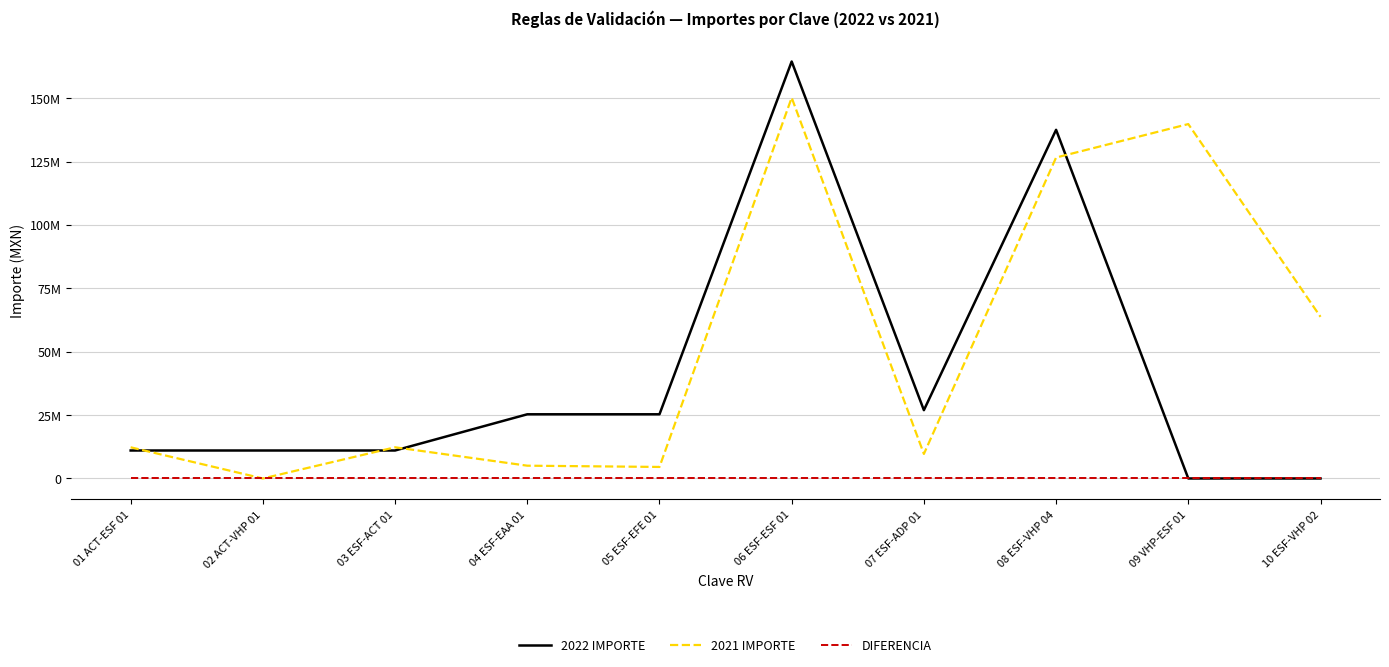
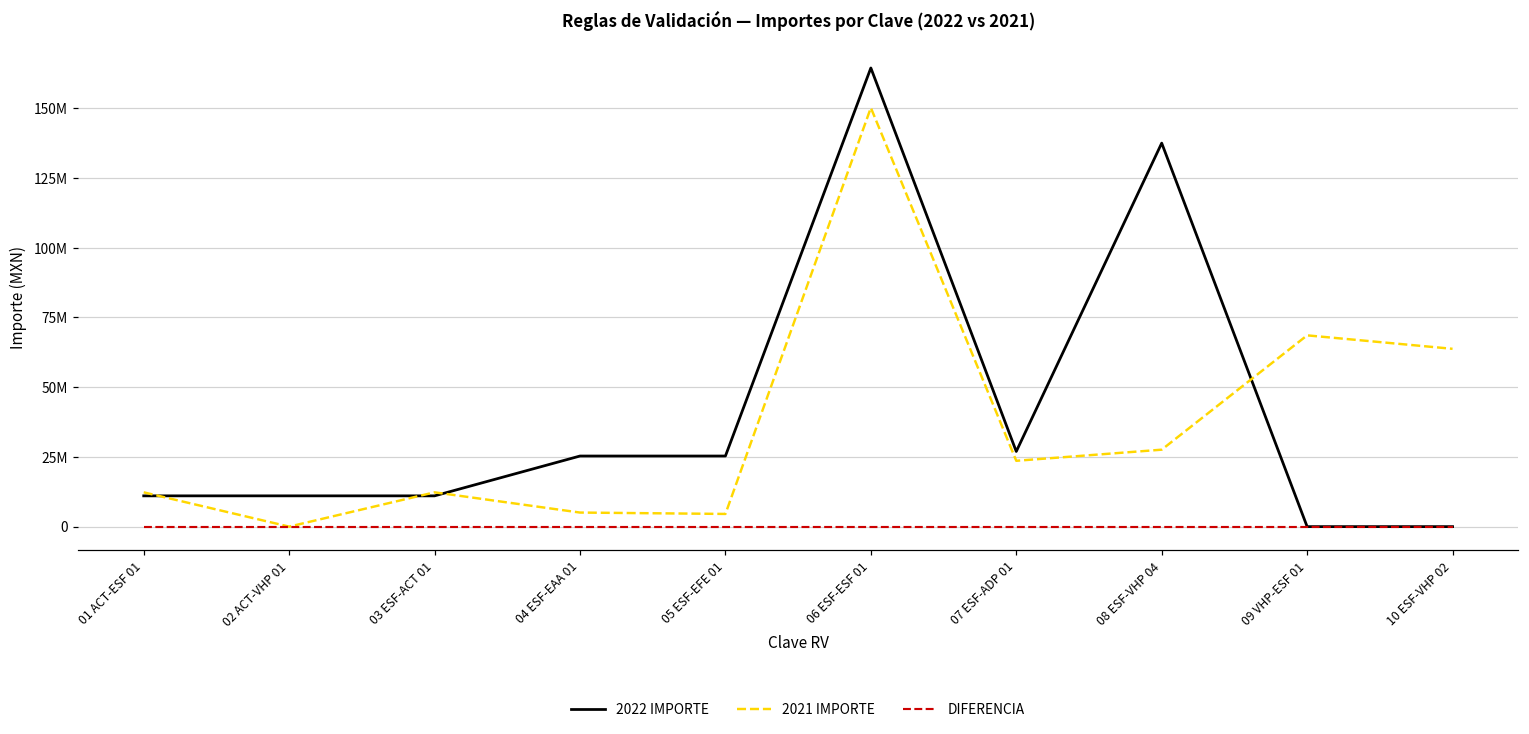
  {
    "2022 IMPORTE": {
      "01 ACT-ESF 01": 11000000,
      "02 ACT-VHP 01": 11000000,
      "03 ESF-ACT 01": 11000000,
      "04 ESF-EAA 01": 25000000,
      "05 ESF-EFE 01": 25000000,
      "06 ESF-ESF 01": 164000000,
      "07 ESF-ADP 01": 27000000,
      "08 ESF-VHP 04": 138000000
    },
    "2021 IMPORTE": {
      "01 ACT-ESF 01": 12000000,
      "03 ESF-ACT 01": 12000000,
      "04 ESF-EAA 01": 5000000,
      "05 ESF-EFE 01": 5000000,
      "06 ESF-ESF 01": 150000000,
-     "07 ESF-ADP 01": 10000000,
-     "08 ESF-VHP 04": 127000000,
-     "09 VHP-ESF 01": 140000000,
+     "07 ESF-ADP 01": 24000000,
+     "08 ESF-VHP 04": 28000000,
+     "09 VHP-ESF 01": 69000000,
      "10 ESF-VHP 02": 64000000
    },
    "DIFERENCIA": {
      "01 ACT-ESF 01": 0,
      "03 ESF-ACT 01": 0,
      "04 ESF-EAA 01": 0,
      "05 ESF-EFE 01": 0,
      "06 ESF-ESF 01": 0,
      "07 ESF-ADP 01": 0,
      "08 ESF-VHP 04": 0
    }
  }
